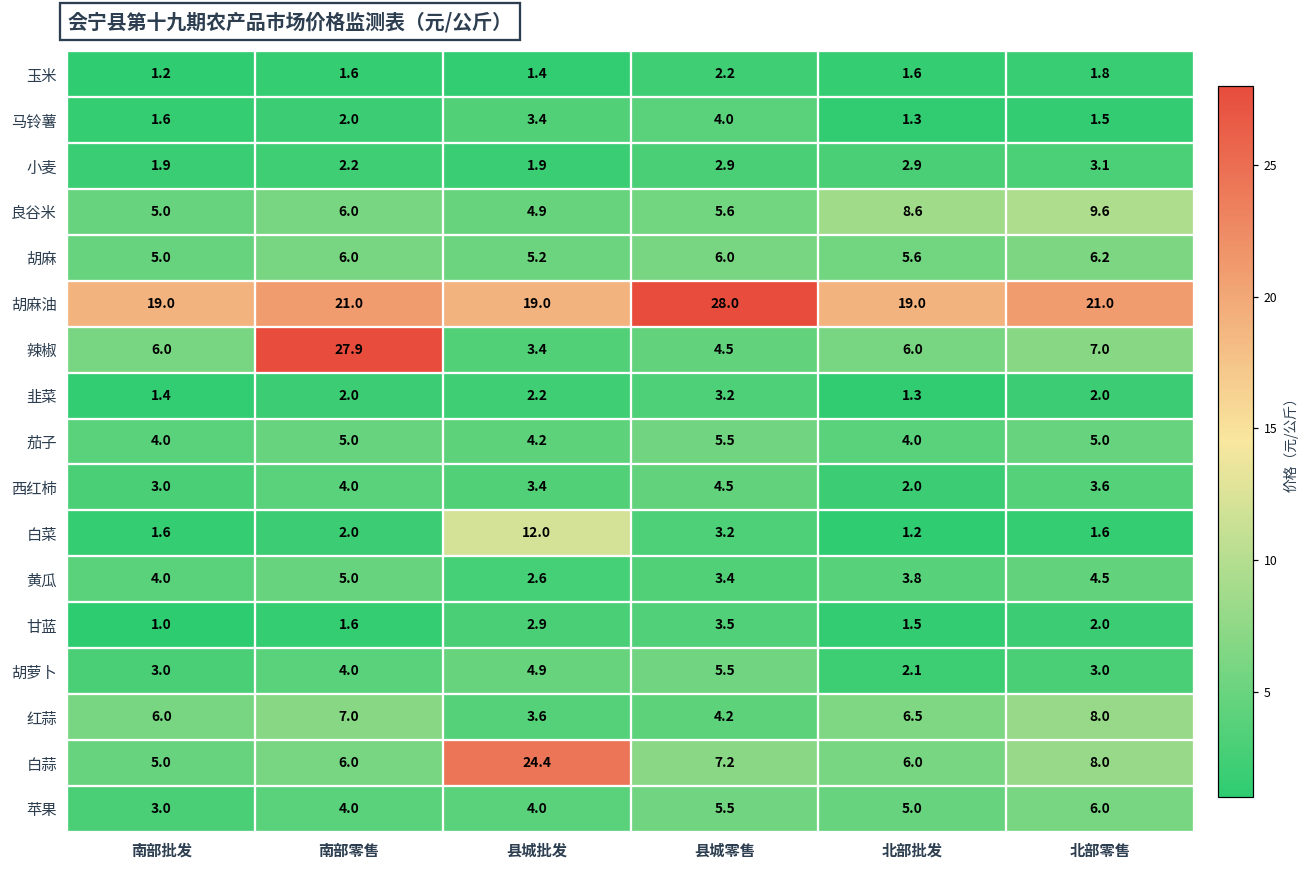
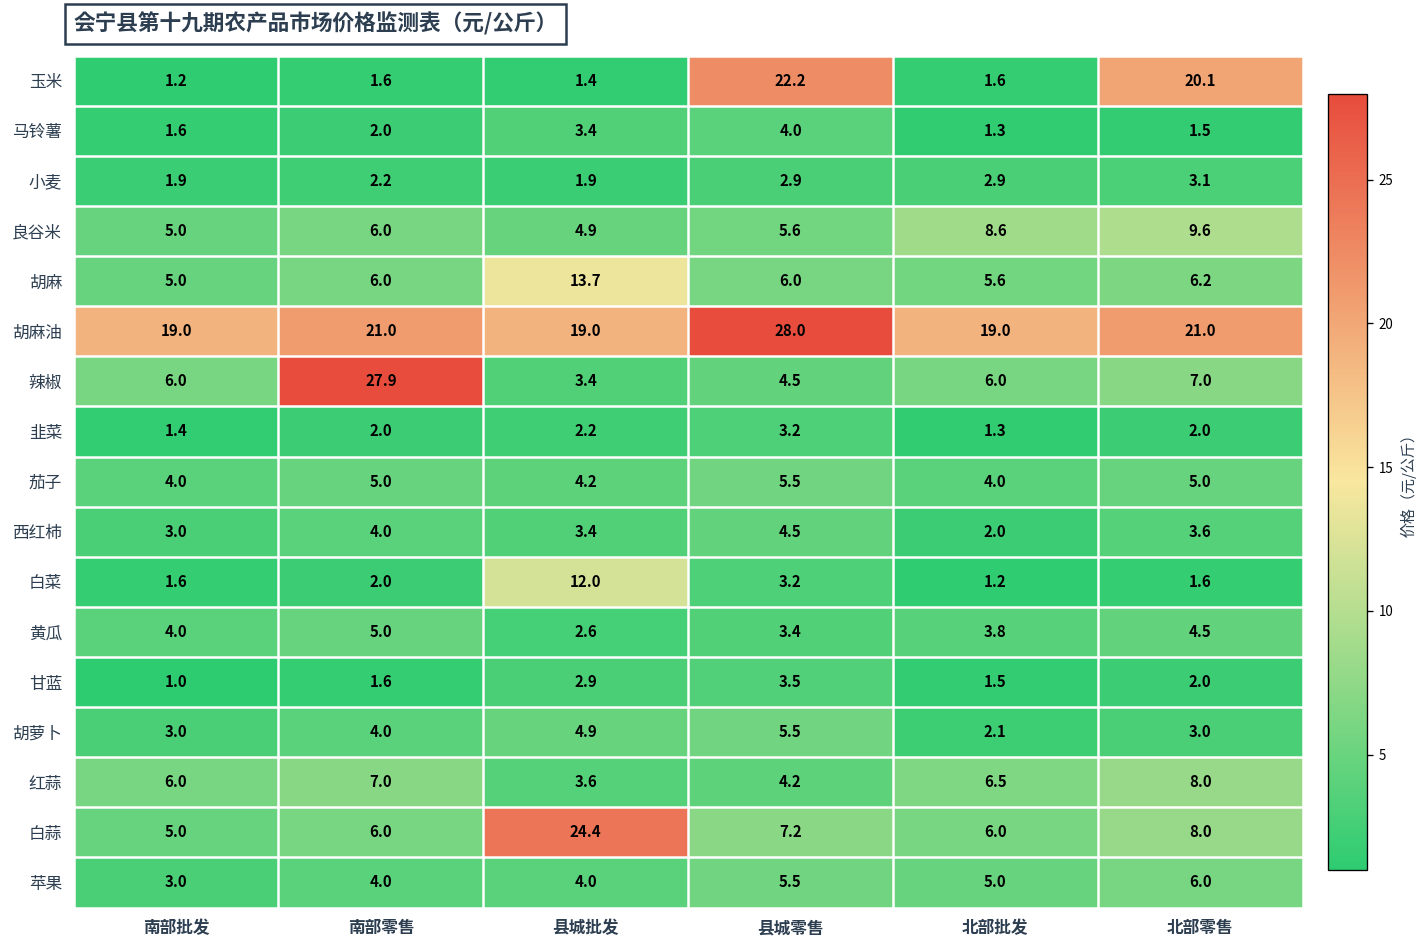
  {
    "玉米": {
      "南部批发": 1.2,
      "南部零售": 1.6,
      "县城批发": 1.4,
-     "县城零售": 2.2,
+     "县城零售": 22.2,
      "北部批发": 1.6,
-     "北部零售": 1.8
+     "北部零售": 20.1
    },
    "马铃薯": {
      "南部批发": 1.6,
      "南部零售": 2.0,
      "县城批发": 3.4,
      "县城零售": 4.0,
      "北部批发": 1.3,
      "北部零售": 1.5
    },
    "小麦": {
      "南部批发": 1.9,
      "南部零售": 2.2,
      "县城批发": 1.9,
      "县城零售": 2.9,
      "北部批发": 2.9,
      "北部零售": 3.1
    },
    "良谷米": {
      "南部批发": 5.0,
      "南部零售": 6.0,
      "县城批发": 4.9,
      "县城零售": 5.6,
      "北部批发": 8.6,
      "北部零售": 9.6
    },
    "胡麻": {
      "南部批发": 5.0,
      "南部零售": 6.0,
-     "县城批发": 5.2,
+     "县城批发": 13.7,
      "县城零售": 6.0,
      "北部批发": 5.6,
      "北部零售": 6.2
    },
    "胡麻油": {
      "南部批发": 19.0,
      "南部零售": 21.0,
      "县城批发": 19.0,
      "县城零售": 28.0,
      "北部批发": 19.0,
      "北部零售": 21.0
    },
    "辣椒": {
      "南部批发": 6.0,
      "南部零售": 27.9,
      "县城批发": 3.4,
      "县城零售": 4.5,
      "北部批发": 6.0,
      "北部零售": 7.0
    },
    "韭菜": {
      "南部批发": 1.4,
      "南部零售": 2.0,
      "县城批发": 2.2,
      "县城零售": 3.2,
      "北部批发": 1.3,
      "北部零售": 2.0
    },
    "茄子": {
      "南部批发": 4.0,
      "南部零售": 5.0,
      "县城批发": 4.2,
      "县城零售": 5.5,
      "北部批发": 4.0,
      "北部零售": 5.0
    },
    "西红柿": {
      "南部批发": 3.0,
      "南部零售": 4.0,
      "县城批发": 3.4,
      "县城零售": 4.5,
      "北部批发": 2.0,
      "北部零售": 3.6
    },
    "白菜": {
      "南部批发": 1.6,
      "南部零售": 2.0,
      "县城批发": 12.0,
      "县城零售": 3.2,
      "北部批发": 1.2,
      "北部零售": 1.6
    },
    "黄瓜": {
      "南部批发": 4.0,
      "南部零售": 5.0,
      "县城批发": 2.6,
      "县城零售": 3.4,
      "北部批发": 3.8,
      "北部零售": 4.5
    },
    "甘蓝": {
      "南部批发": 1.0,
      "南部零售": 1.6,
      "县城批发": 2.9,
      "县城零售": 3.5,
      "北部批发": 1.5,
      "北部零售": 2.0
    },
    "胡萝卜": {
      "南部批发": 3.0,
      "南部零售": 4.0,
      "县城批发": 4.9,
      "县城零售": 5.5,
      "北部批发": 2.1,
      "北部零售": 3.0
    },
    "红蒜": {
      "南部批发": 6.0,
      "南部零售": 7.0,
      "县城批发": 3.6,
      "县城零售": 4.2,
      "北部批发": 6.5,
      "北部零售": 8.0
    },
    "白蒜": {
      "南部批发": 5.0,
      "南部零售": 6.0,
      "县城批发": 24.4,
      "县城零售": 7.2,
      "北部批发": 6.0,
      "北部零售": 8.0
    },
    "苹果": {
      "南部批发": 3.0,
      "南部零售": 4.0,
      "县城批发": 4.0,
      "县城零售": 5.5,
      "北部批发": 5.0,
      "北部零售": 6.0
    }
  }
